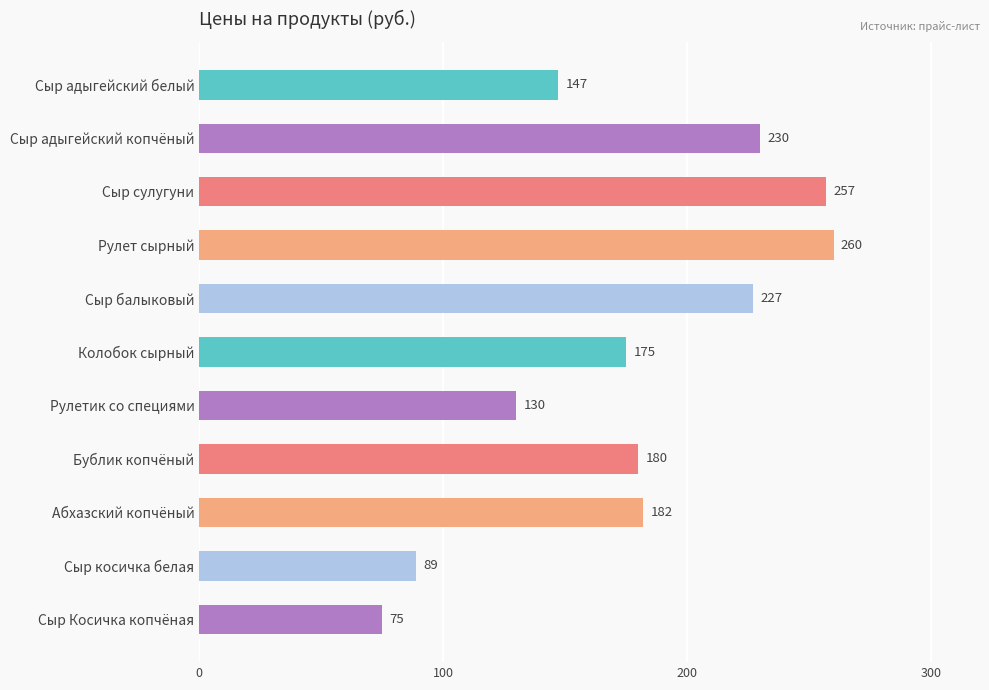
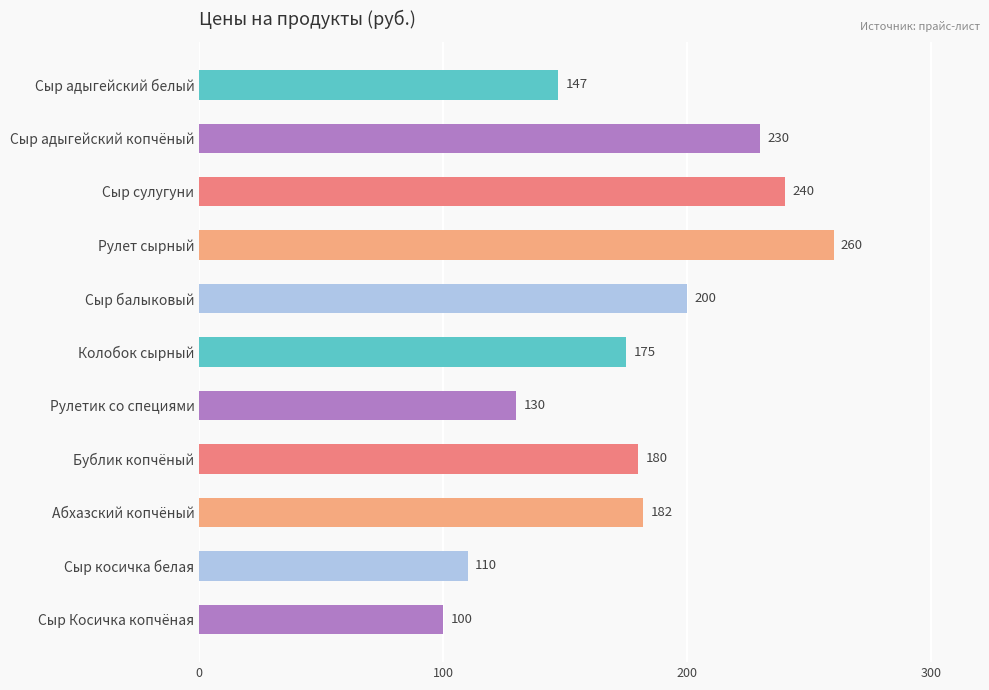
  {
    "Сыр адыгейский белый": 147,
    "Сыр адыгейский копчёный": 230,
-   "Сыр сулугуни": 257,
+   "Сыр сулугуни": 240,
    "Рулет сырный": 260,
-   "Сыр балыковый": 227,
+   "Сыр балыковый": 200,
    "Колобок сырный": 175,
    "Рулетик со специями": 130,
    "Бублик копчёный": 180,
    "Абхазский копчёный": 182,
-   "Сыр косичка белая": 89,
-   "Сыр Косичка копчёная": 75
+   "Сыр косичка белая": 110,
+   "Сыр Косичка копчёная": 100
  }
